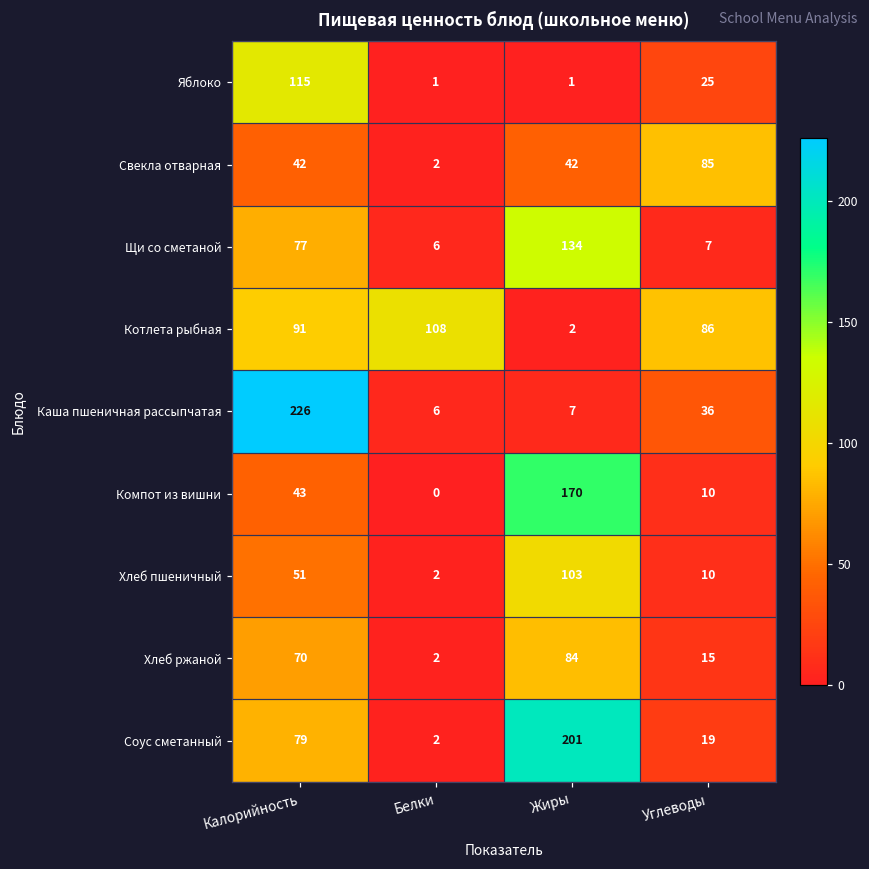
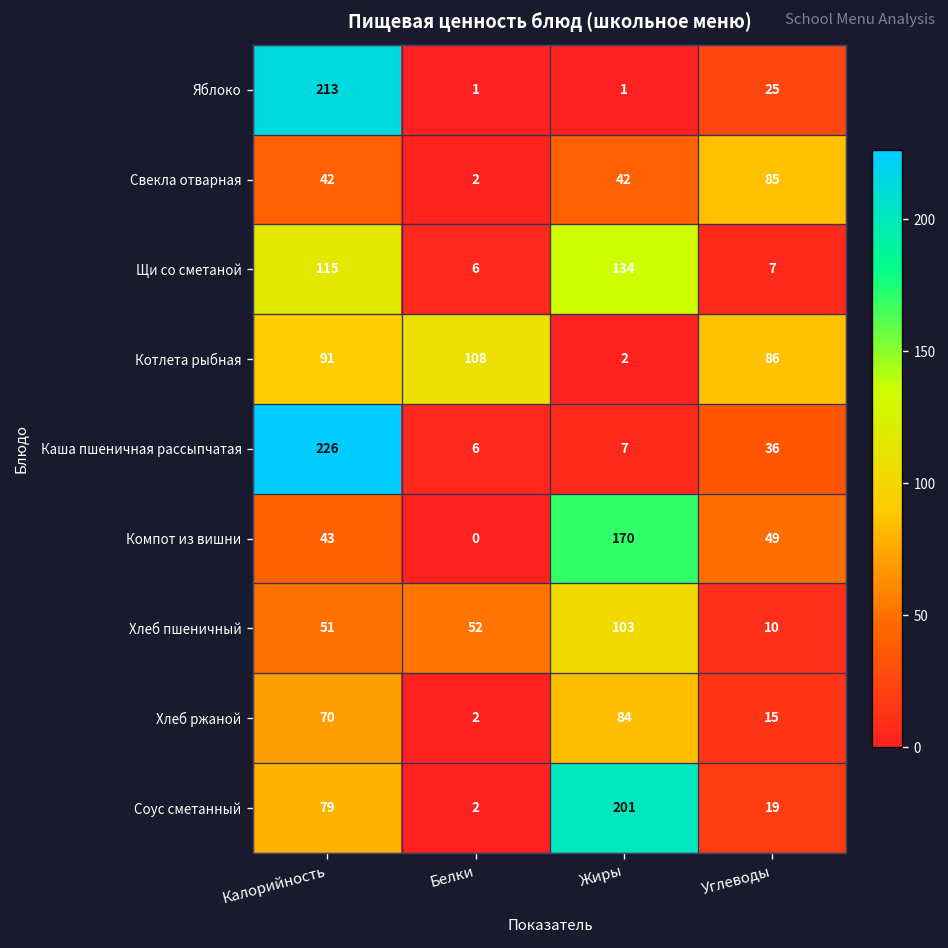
  {
    "Яблоко": {
-     "Калорийность": 115,
+     "Калорийность": 213,
      "Белки": 1,
      "Жиры": 1,
      "Углеводы": 25
    },
    "Свекла отварная": {
      "Калорийность": 42,
      "Белки": 2,
      "Жиры": 42,
      "Углеводы": 85
    },
    "Щи со сметаной": {
-     "Калорийность": 77,
+     "Калорийность": 115,
      "Белки": 6,
      "Жиры": 134,
      "Углеводы": 7
    },
    "Котлета рыбная": {
      "Калорийность": 91,
      "Белки": 108,
      "Жиры": 2,
      "Углеводы": 86
    },
    "Каша пшеничная рассыпчатая": {
      "Калорийность": 226,
      "Белки": 6,
      "Жиры": 7,
      "Углеводы": 36
    },
    "Компот из вишни": {
      "Калорийность": 43,
      "Белки": 0,
      "Жиры": 170,
-     "Углеводы": 10
+     "Углеводы": 49
    },
    "Хлеб пшеничный": {
      "Калорийность": 51,
-     "Белки": 2,
+     "Белки": 52,
      "Жиры": 103,
      "Углеводы": 10
    },
    "Хлеб ржаной": {
      "Калорийность": 70,
      "Белки": 2,
      "Жиры": 84,
      "Углеводы": 15
    },
    "Соус сметанный": {
      "Калорийность": 79,
      "Белки": 2,
      "Жиры": 201,
      "Углеводы": 19
    }
  }
